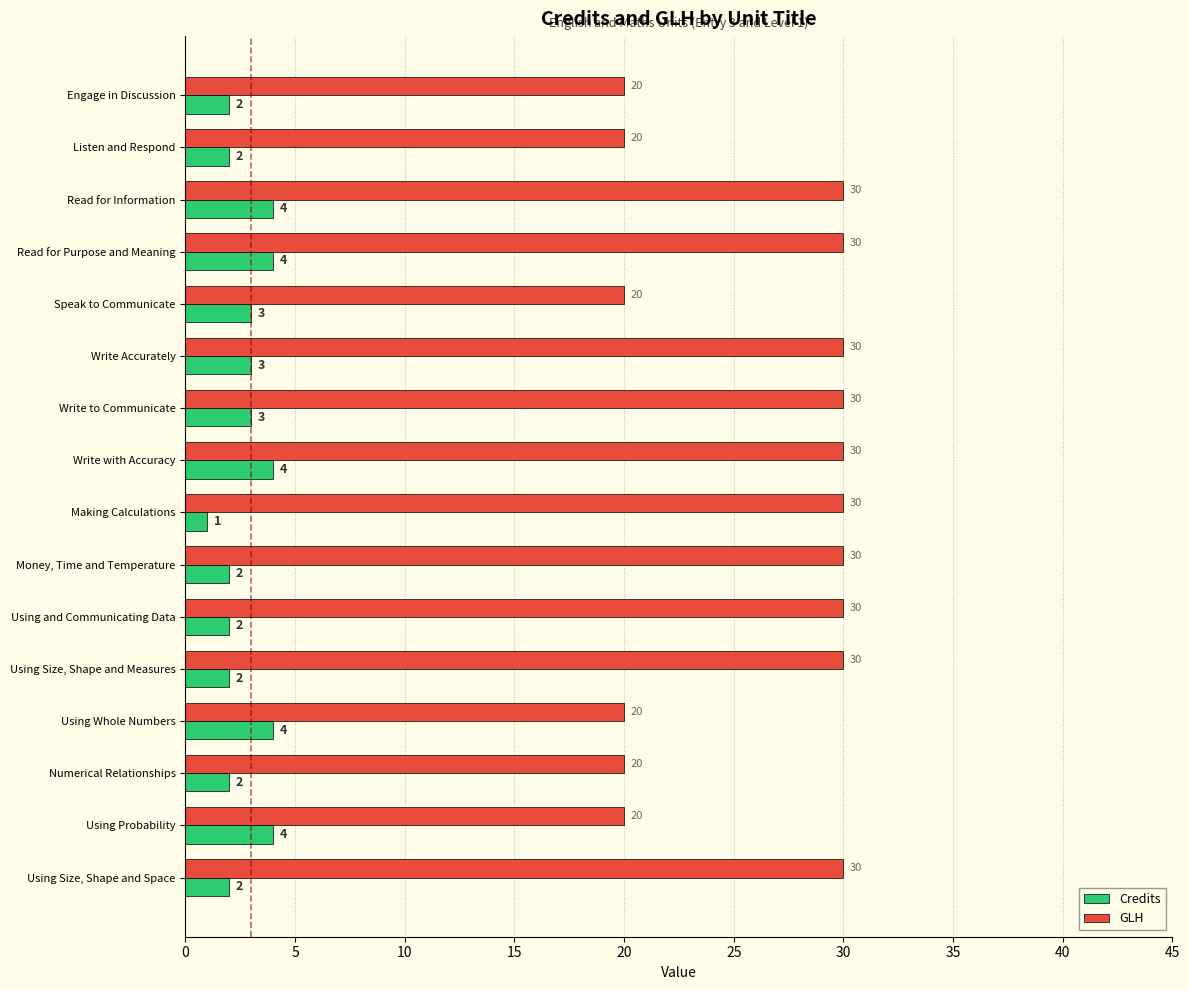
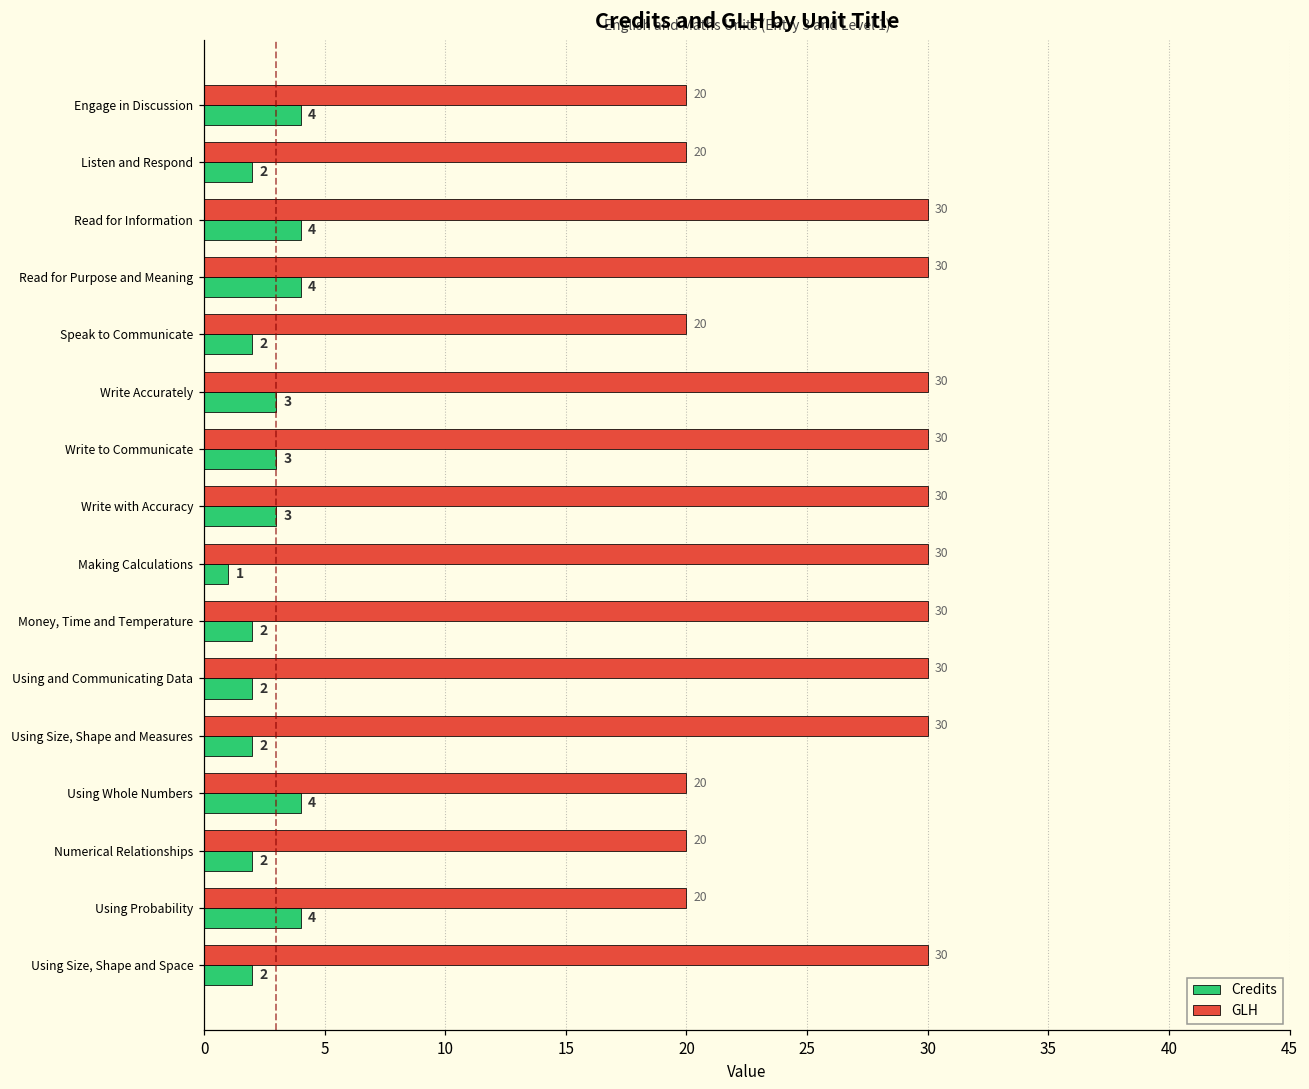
  {
    "Credits": {
-     "Engage in Discussion": 2,
+     "Engage in Discussion": 4,
      "Listen and Respond": 2,
      "Read for Information": 4,
      "Read for Purpose and Meaning": 4,
-     "Speak to Communicate": 3,
+     "Speak to Communicate": 2,
      "Write Accurately": 3,
      "Write to Communicate": 3,
-     "Write with Accuracy": 4,
+     "Write with Accuracy": 3,
      "Making Calculations": 1,
      "Money, Time and Temperature": 2,
      "Using and Communicating Data": 2,
      "Using Size, Shape and Measures": 2,
      "Using Whole Numbers": 4,
      "Numerical Relationships": 2,
      "Using Probability": 4,
      "Using Size, Shape and Space": 2
    },
    "GLH": {
      "Engage in Discussion": 20,
      "Listen and Respond": 20,
      "Read for Information": 30,
      "Read for Purpose and Meaning": 30,
      "Speak to Communicate": 20,
      "Write Accurately": 30,
      "Write to Communicate": 30,
      "Write with Accuracy": 30,
      "Making Calculations": 30,
      "Money, Time and Temperature": 30,
      "Using and Communicating Data": 30,
      "Using Size, Shape and Measures": 30,
      "Using Whole Numbers": 20,
      "Numerical Relationships": 20,
      "Using Probability": 20,
      "Using Size, Shape and Space": 30
    }
  }
